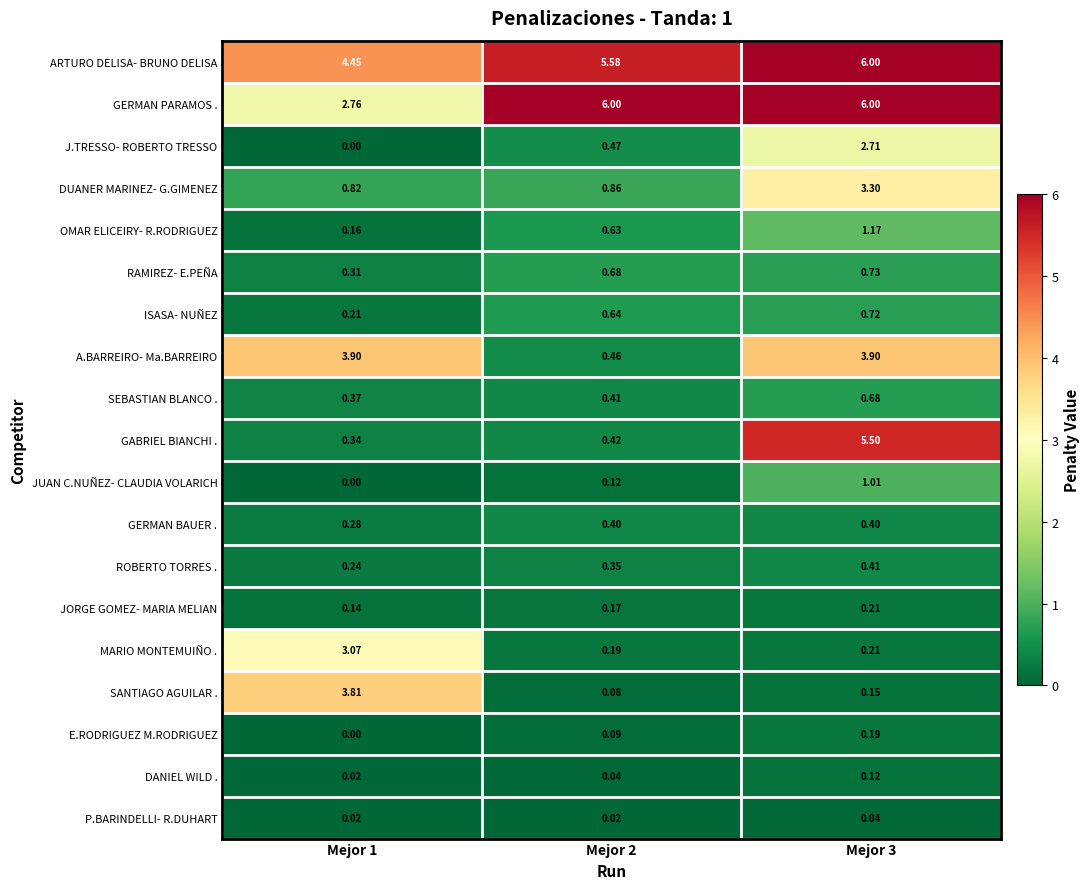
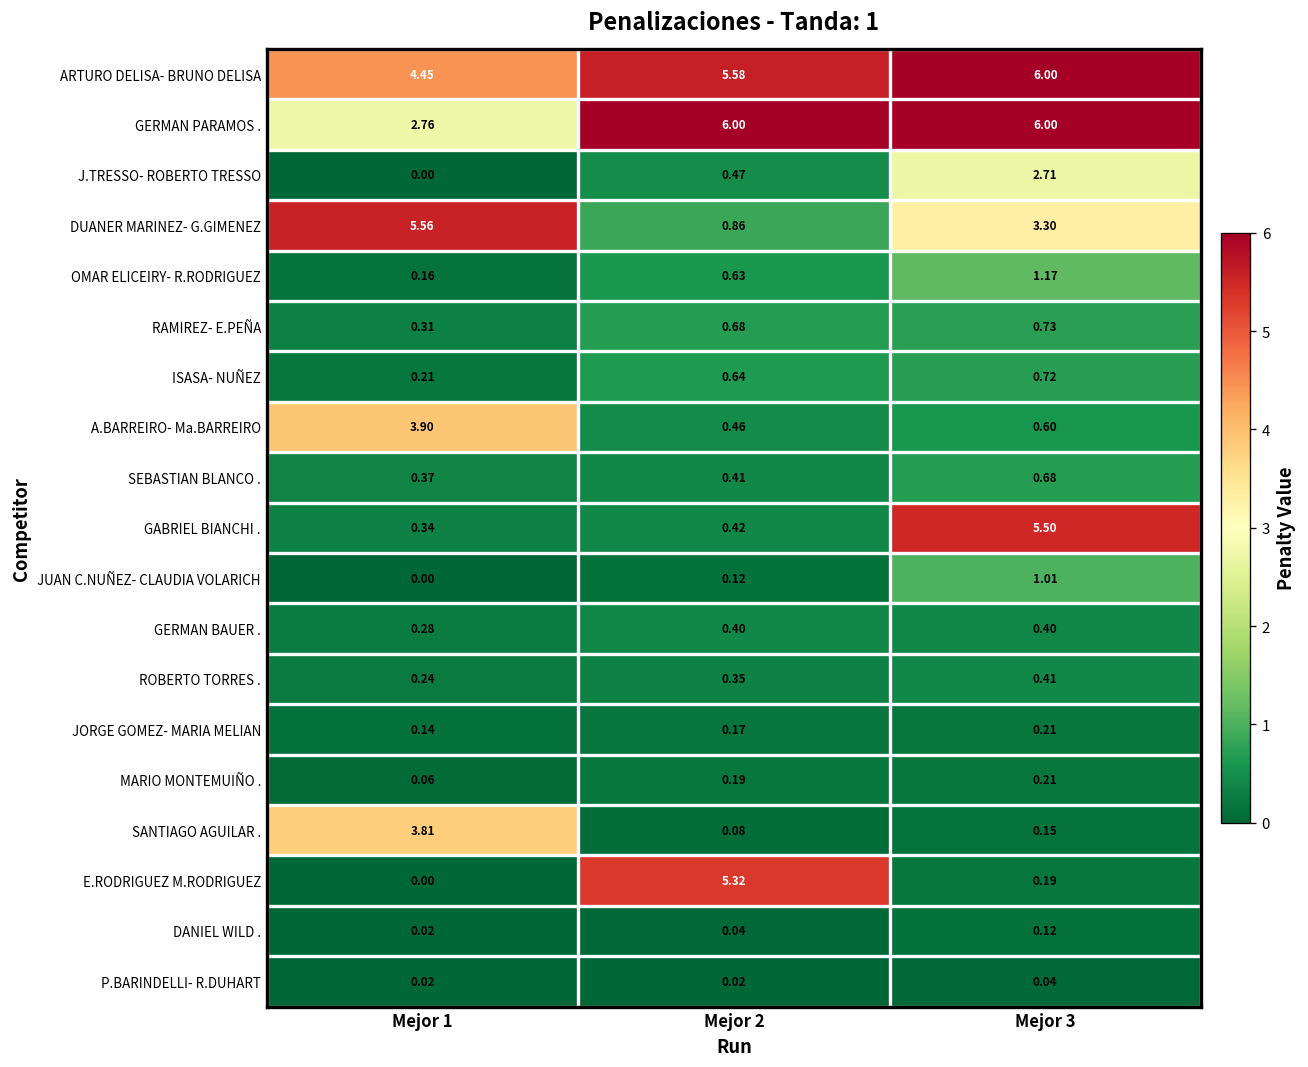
  {
    "ARTURO DELISA- BRUNO DELISA": {
      "Mejor 1": 4.45,
      "Mejor 2": 5.58,
      "Mejor 3": 6.00
    },
    "GERMAN PARAMOS .": {
      "Mejor 1": 2.76,
      "Mejor 2": 6.00,
      "Mejor 3": 6.00
    },
    "J.TRESSO- ROBERTO TRESSO": {
      "Mejor 1": 0.00,
      "Mejor 2": 0.47,
      "Mejor 3": 2.71
    },
    "DUANER MARINEZ- G.GIMENEZ": {
-     "Mejor 1": 0.82,
+     "Mejor 1": 5.56,
      "Mejor 2": 0.86,
      "Mejor 3": 3.30
    },
    "OMAR ELICEIRY- R.RODRIGUEZ": {
      "Mejor 1": 0.16,
      "Mejor 2": 0.63,
      "Mejor 3": 1.17
    },
    "RAMIREZ- E.PEÑA": {
      "Mejor 1": 0.31,
      "Mejor 2": 0.68,
      "Mejor 3": 0.73
    },
    "ISASA- NUÑEZ": {
      "Mejor 1": 0.21,
      "Mejor 2": 0.64,
      "Mejor 3": 0.72
    },
    "A.BARREIRO- Ma.BARREIRO": {
      "Mejor 1": 3.90,
      "Mejor 2": 0.46,
-     "Mejor 3": 3.90
+     "Mejor 3": 0.60
    },
    "SEBASTIAN BLANCO .": {
      "Mejor 1": 0.37,
      "Mejor 2": 0.41,
      "Mejor 3": 0.68
    },
    "GABRIEL BIANCHI .": {
      "Mejor 1": 0.34,
      "Mejor 2": 0.42,
      "Mejor 3": 5.50
    },
    "JUAN C.NUÑEZ- CLAUDIA VOLARICH": {
      "Mejor 1": 0.00,
      "Mejor 2": 0.12,
      "Mejor 3": 1.01
    },
    "GERMAN BAUER .": {
      "Mejor 1": 0.28,
      "Mejor 2": 0.40,
      "Mejor 3": 0.40
    },
    "ROBERTO TORRES .": {
      "Mejor 1": 0.24,
      "Mejor 2": 0.35,
      "Mejor 3": 0.41
    },
    "JORGE GOMEZ- MARIA MELIAN": {
      "Mejor 1": 0.14,
      "Mejor 2": 0.17,
      "Mejor 3": 0.21
    },
    "MARIO MONTEMUIÑO .": {
-     "Mejor 1": 3.07,
+     "Mejor 1": 0.06,
      "Mejor 2": 0.19,
      "Mejor 3": 0.21
    },
    "SANTIAGO AGUILAR .": {
      "Mejor 1": 3.81,
      "Mejor 2": 0.08,
      "Mejor 3": 0.15
    },
    "E.RODRIGUEZ M.RODRIGUEZ": {
      "Mejor 1": 0.00,
-     "Mejor 2": 0.09,
+     "Mejor 2": 5.32,
      "Mejor 3": 0.19
    },
    "DANIEL WILD .": {
      "Mejor 1": 0.02,
      "Mejor 2": 0.04,
      "Mejor 3": 0.12
    },
    "P.BARINDELLI- R.DUHART": {
      "Mejor 1": 0.02,
      "Mejor 2": 0.02,
      "Mejor 3": 0.04
    }
  }
